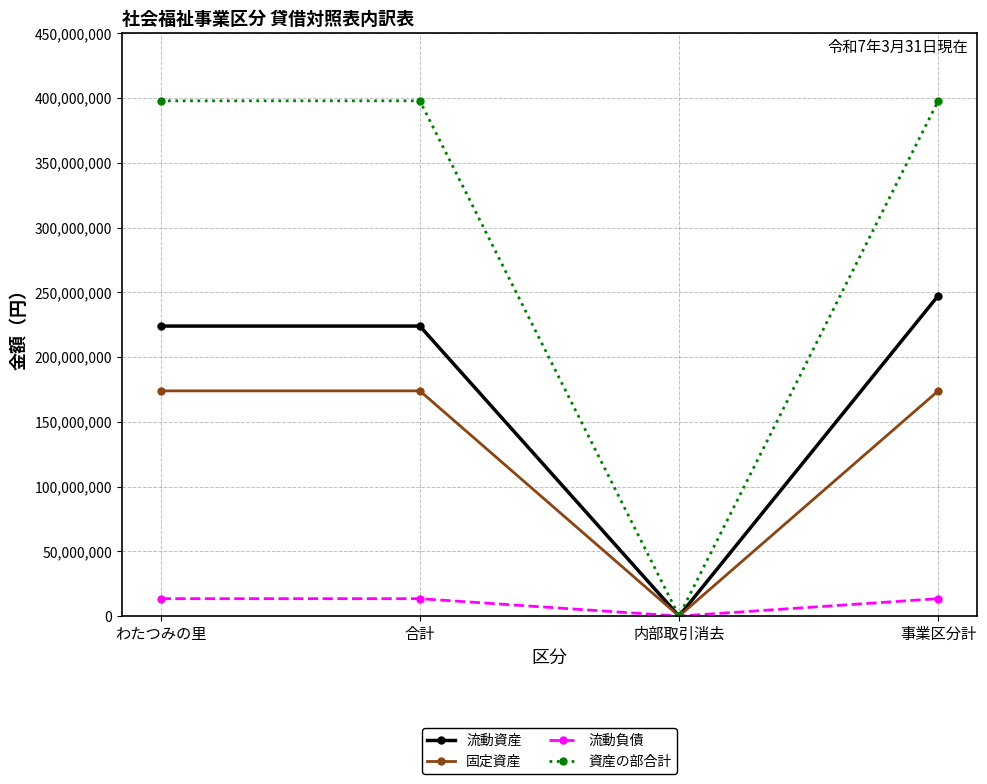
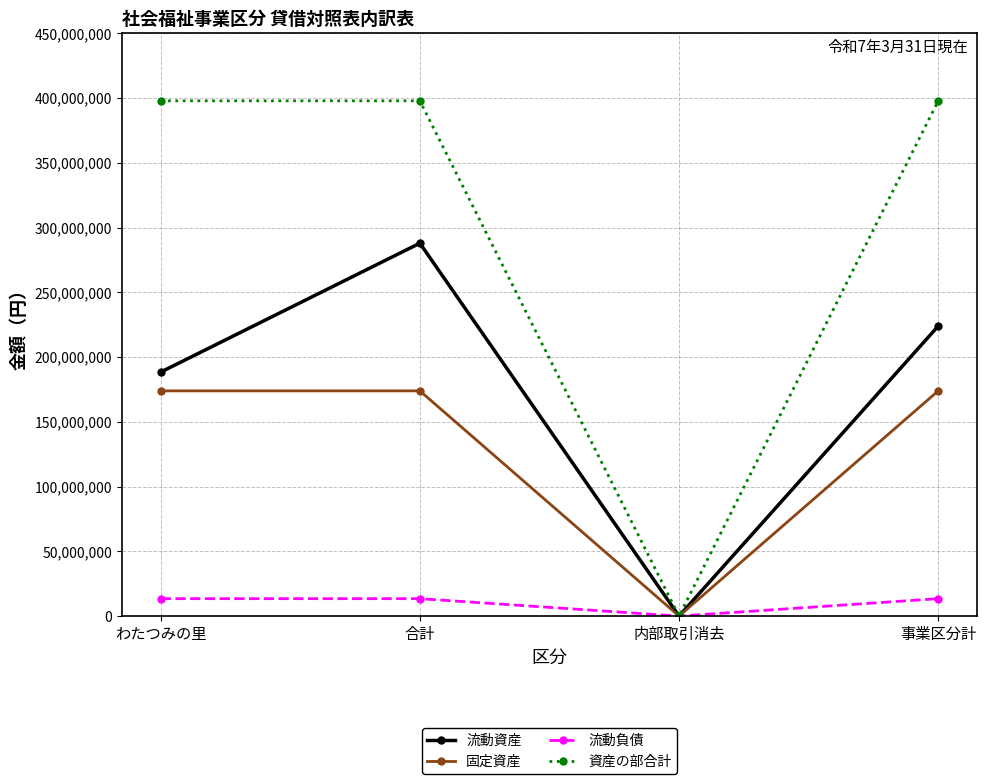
  {
    "流動資産": {
-     "わたつみの里": "224,000,000",
-     "合計": "224,000,000",
-     "事業区分計": "247,000,000"
+     "わたつみの里": "188,000,000",
+     "合計": "288,000,000",
+     "事業区分計": "224,000,000"
    },
    "固定資産": {
      "わたつみの里": "174,000,000",
      "合計": "174,000,000",
      "事業区分計": "174,000,000"
    },
    "流動負債": {
      "わたつみの里": "13,000,000",
      "合計": "13,000,000",
      "事業区分計": "13,000,000"
    },
    "資産の部合計": {
      "わたつみの里": "398,000,000",
      "合計": "398,000,000",
      "事業区分計": "398,000,000"
    }
  }
